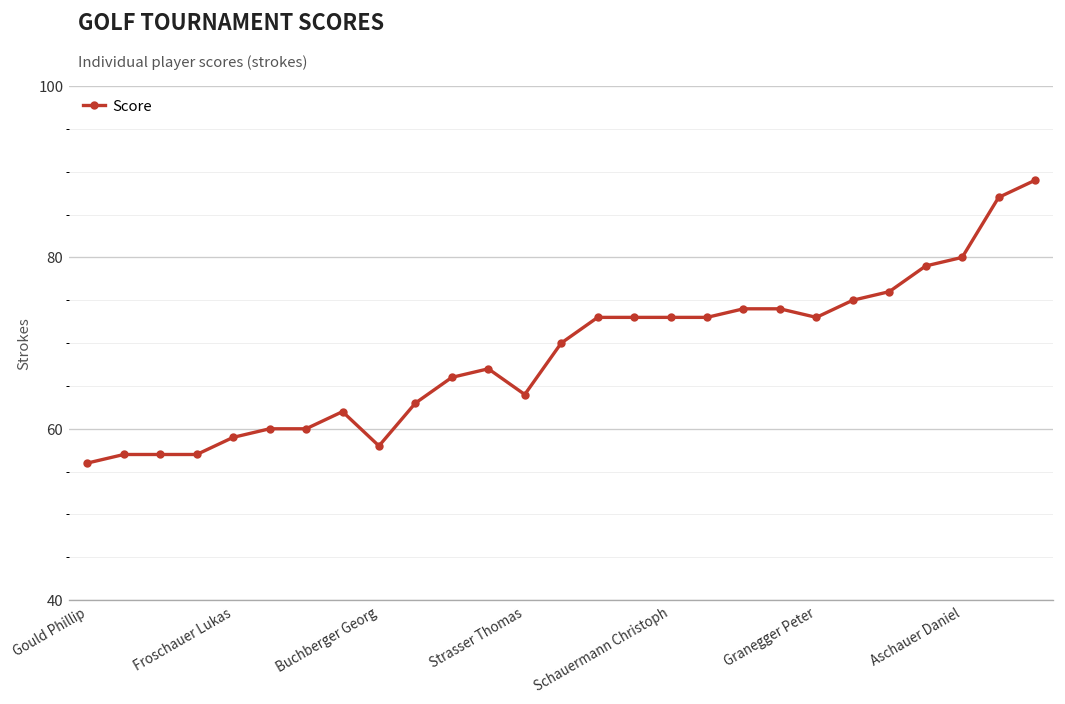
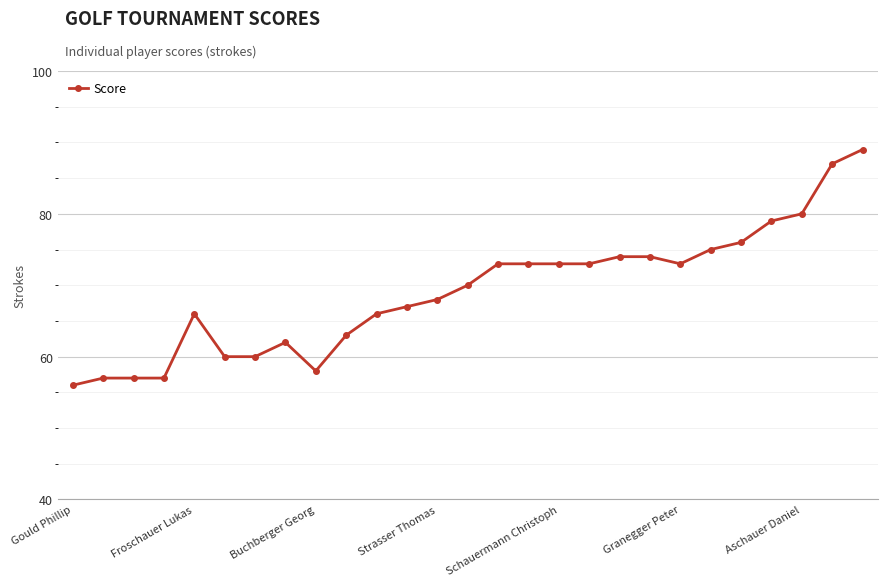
  {
    "Gould Phillip": 56,
-   "Froschauer Lukas": 59,
+   "Froschauer Lukas": 66,
    "Buchberger Georg": 58,
-   "Strasser Thomas": 64,
+   "Strasser Thomas": 68,
    "Schauermann Christoph": 73,
    "Granegger Peter": 73,
    "Aschauer Daniel": 80
  }
